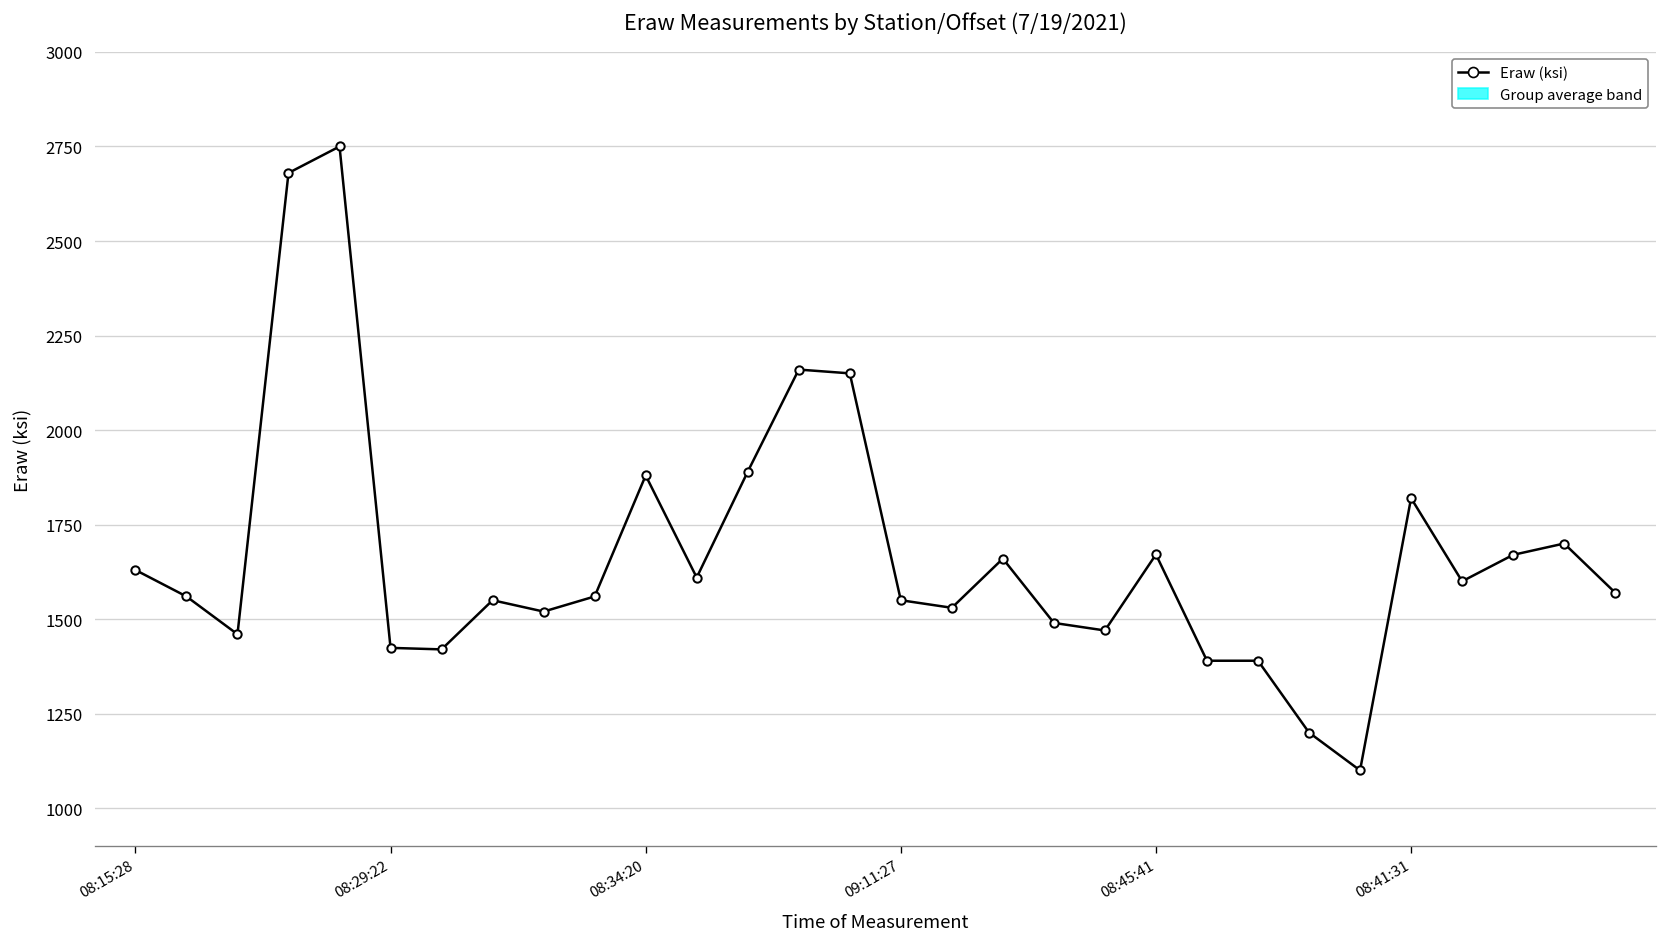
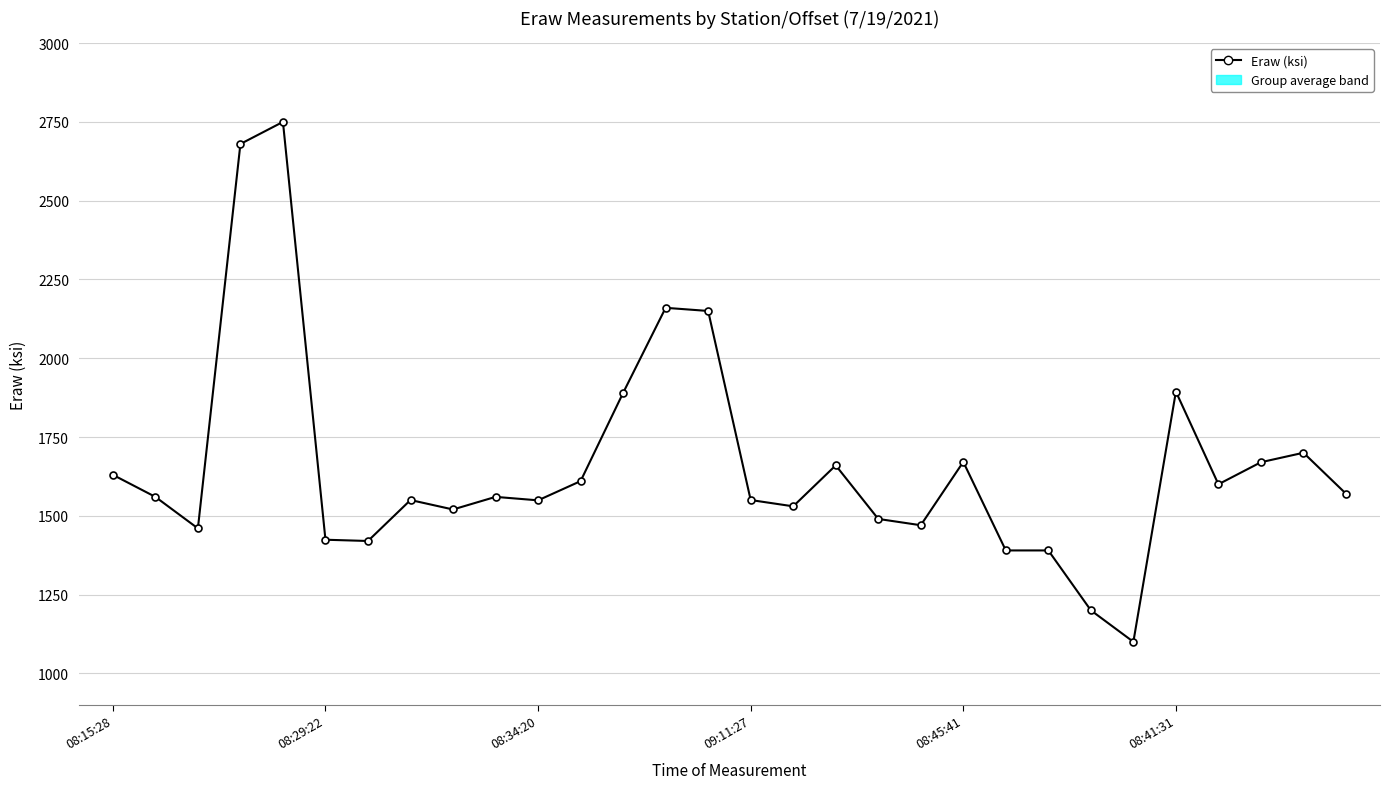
  {
    "Eraw (ksi)": {
      "08:15:28": 1630,
      "08:29:22": 1420,
-     "08:34:20": 1880,
+     "08:34:20": 1550,
      "09:11:27": 1550,
      "08:45:41": 1670,
-     "08:41:31": 1820
+     "08:41:31": 1890
    }
  }
